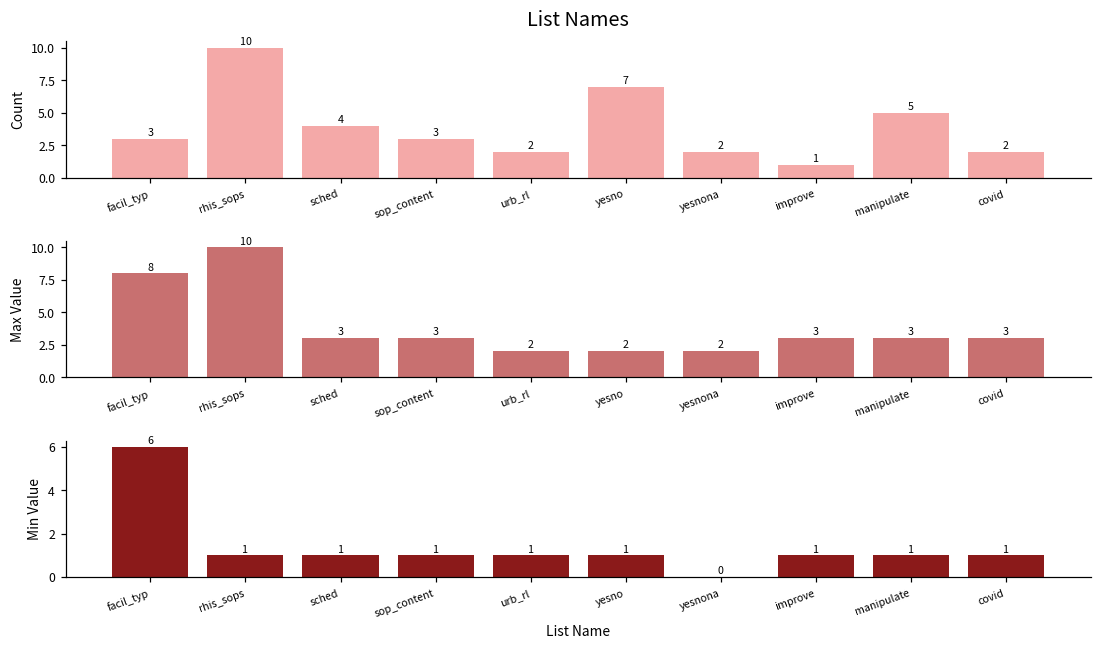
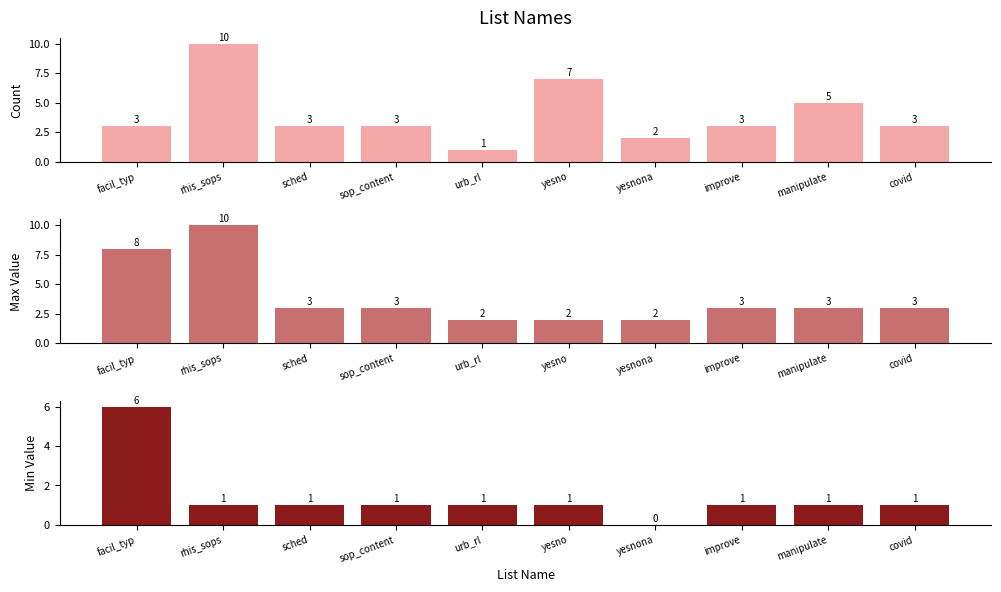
  {
    "List Names": {
      "facil_typ": 3,
      "rhis_sops": 10,
-     "sched": 4,
+     "sched": 3,
      "sop_content": 3,
-     "urb_rl": 2,
+     "urb_rl": 1,
      "yesno": 7,
      "yesnona": 2,
-     "improve": 1,
+     "improve": 3,
      "manipulate": 5,
-     "covid": 2
+     "covid": 3
    }
  }
